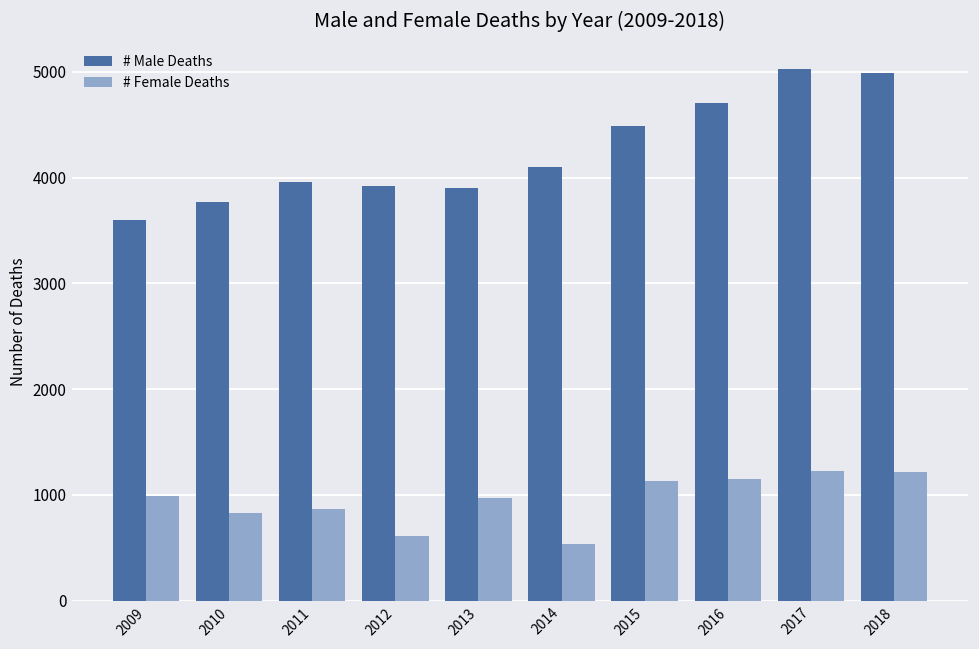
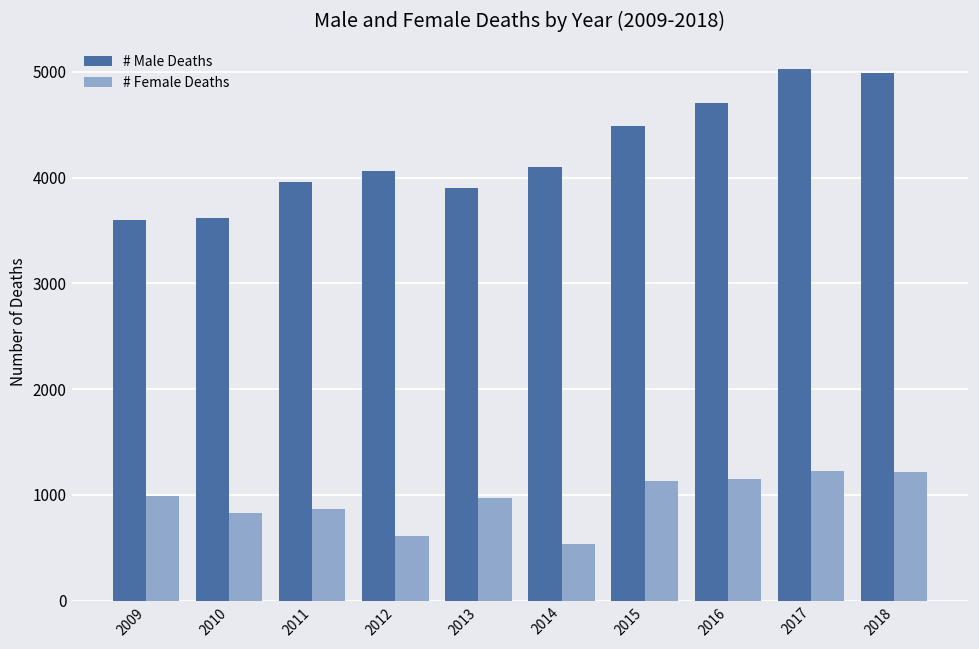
  {
    "# Male Deaths": {
      "2009": 3600,
-     "2010": 3800,
+     "2010": 3600,
      "2011": 4000,
-     "2012": 3900,
+     "2012": 4100,
      "2013": 3900,
      "2014": 4100,
      "2015": 4500,
      "2016": 4700,
      "2017": 5000,
      "2018": 5000
    },
    "# Female Deaths": {
      "2009": 1000,
      "2010": 800,
      "2011": 900,
      "2012": 600,
      "2013": 1000,
      "2014": 500,
      "2015": 1100,
      "2016": 1100,
      "2017": 1200,
      "2018": 1200
    }
  }
